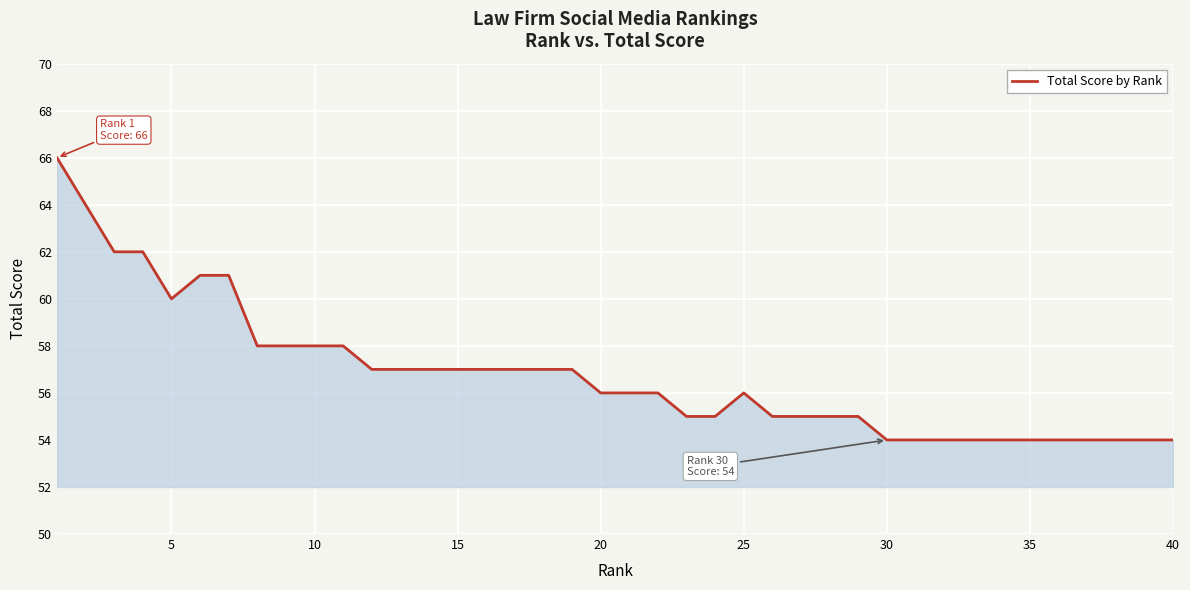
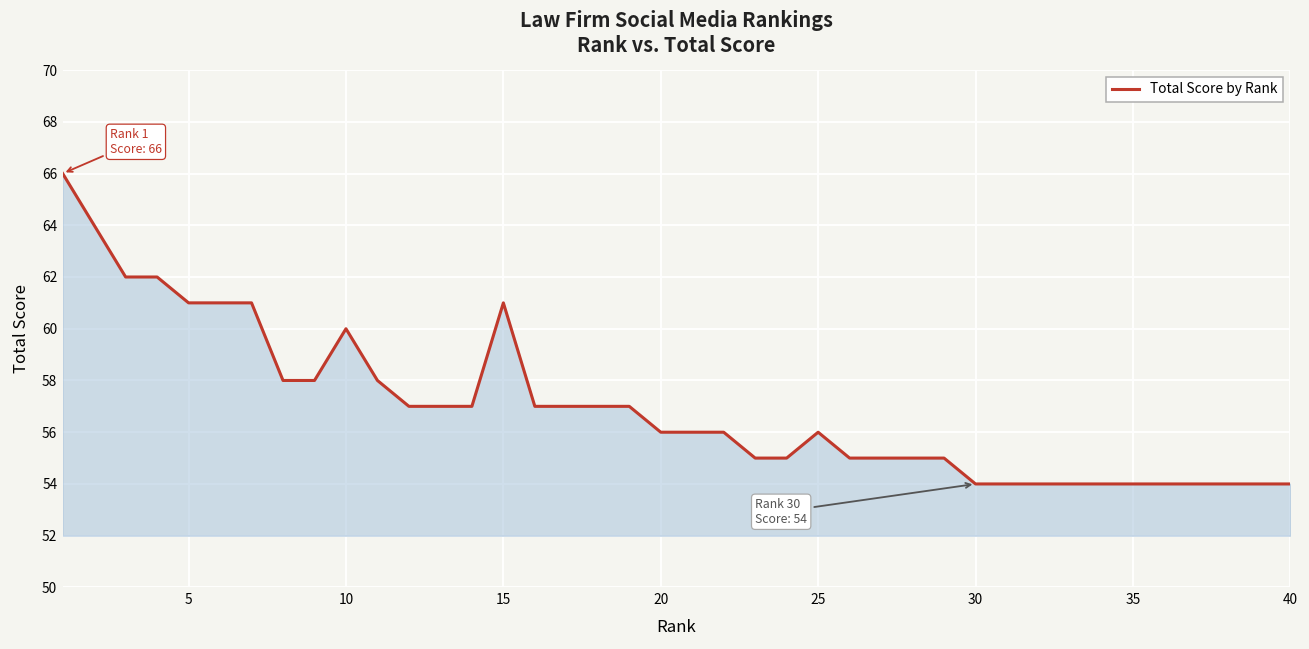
  {
-   "5": 60,
-   "10": 58,
-   "15": 57,
+   "5": 61,
+   "10": 60,
+   "15": 61,
    "20": 56,
    "25": 56,
    "35": 54,
    "40": 54
  }
